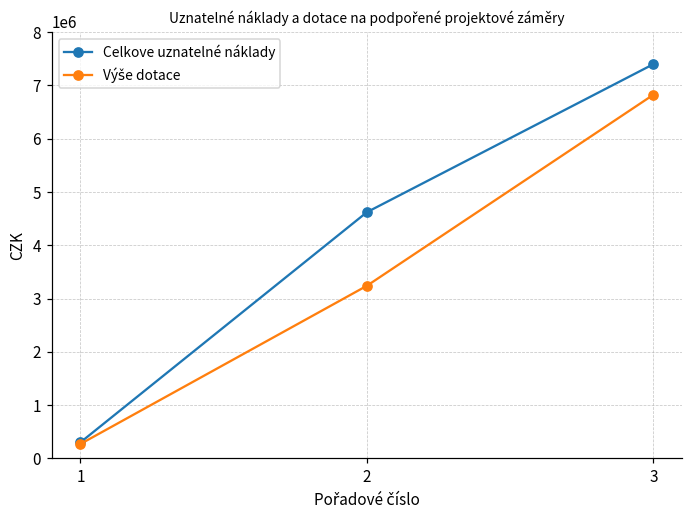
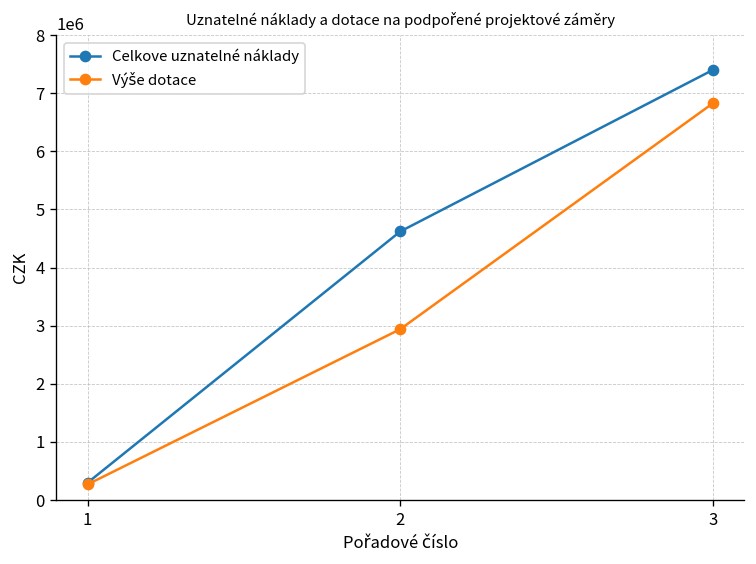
  {
    "Celkove uznatelné náklady": {
      "2": 4600000,
      "3": 7400000
    },
    "Výše dotace": {
-     "2": 3200000,
+     "2": 2900000,
      "3": 6800000
    }
  }
